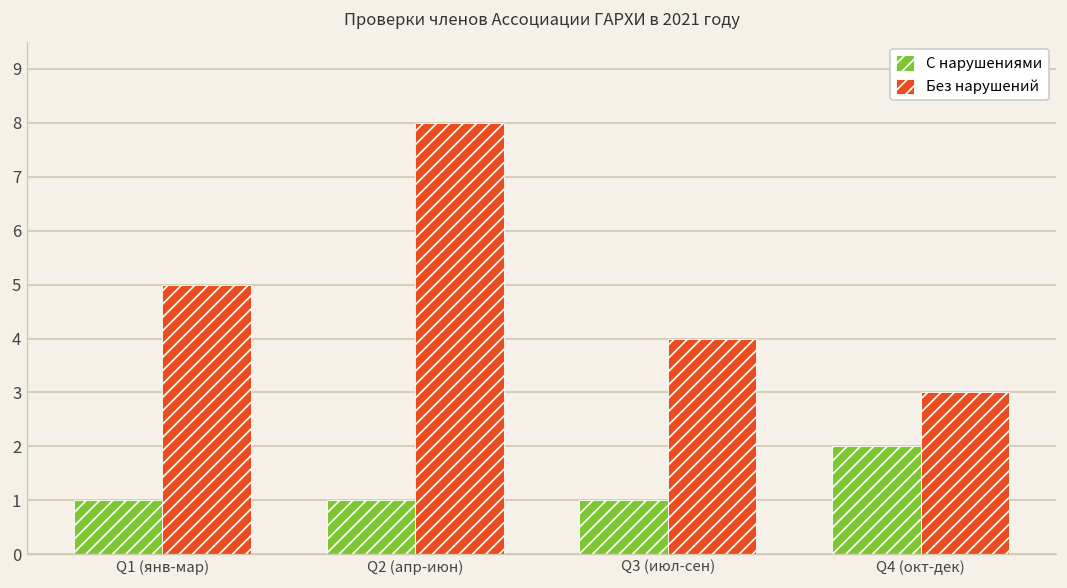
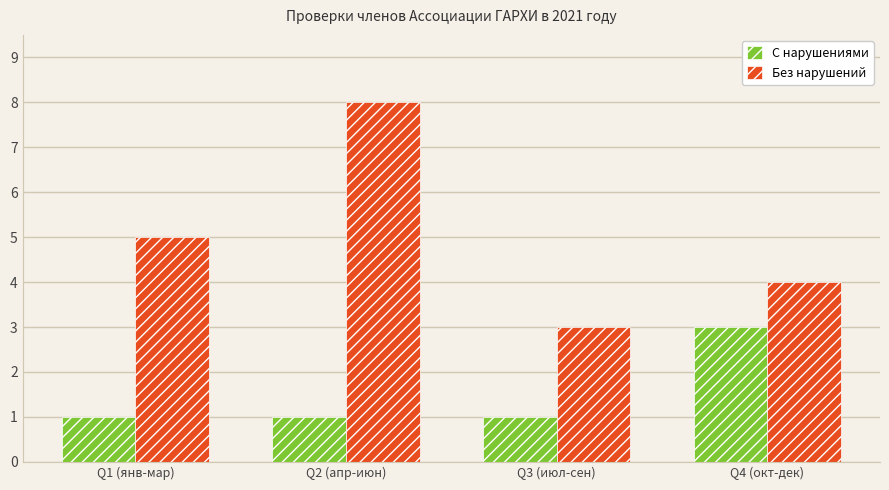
  {
    "С нарушениями": {
      "Q1 (янв-мар)": 1,
      "Q2 (апр-июн)": 1,
      "Q3 (июл-сен)": 1,
-     "Q4 (окт-дек)": 2
+     "Q4 (окт-дек)": 3
    },
    "Без нарушений": {
      "Q1 (янв-мар)": 5,
      "Q2 (апр-июн)": 8,
-     "Q3 (июл-сен)": 4,
-     "Q4 (окт-дек)": 3
+     "Q3 (июл-сен)": 3,
+     "Q4 (окт-дек)": 4
    }
  }
